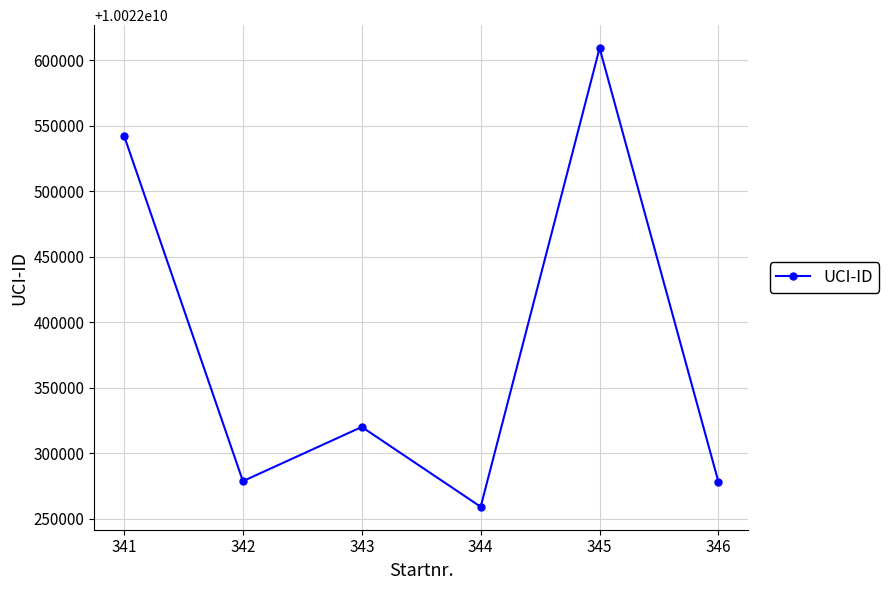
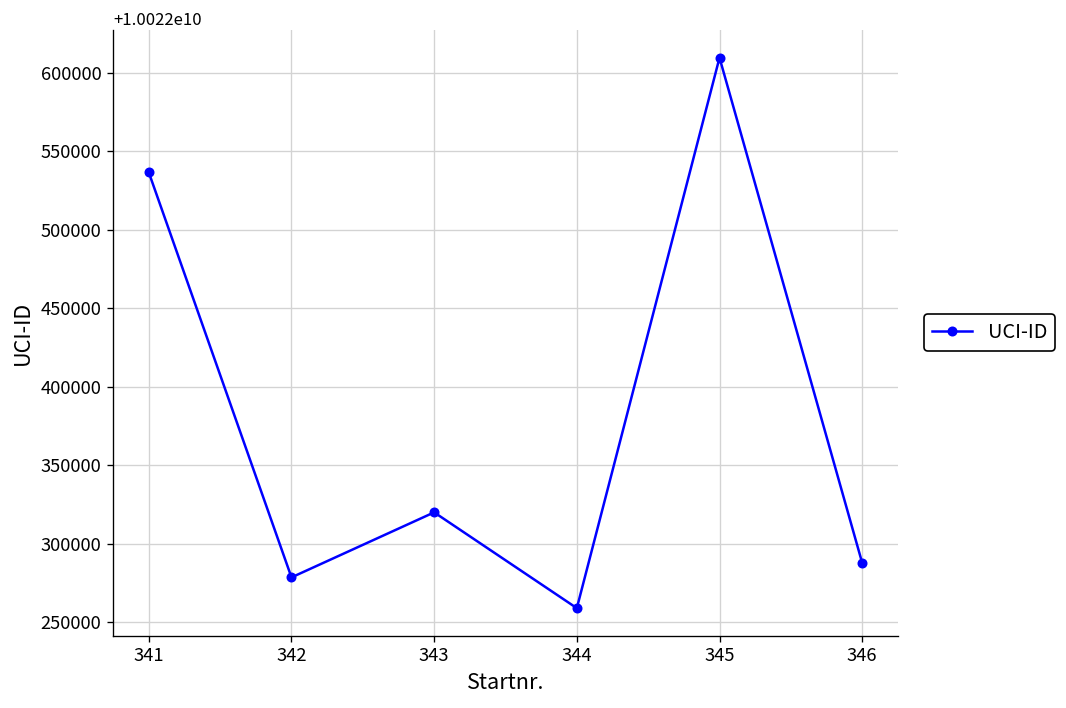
  {
-   "341": 10022543000,
+   "341": 10022536000,
    "342": 10022279000,
    "343": 10022320000,
    "344": 10022259000,
    "345": 10022609000,
-   "346": 10022278000
+   "346": 10022288000
  }
